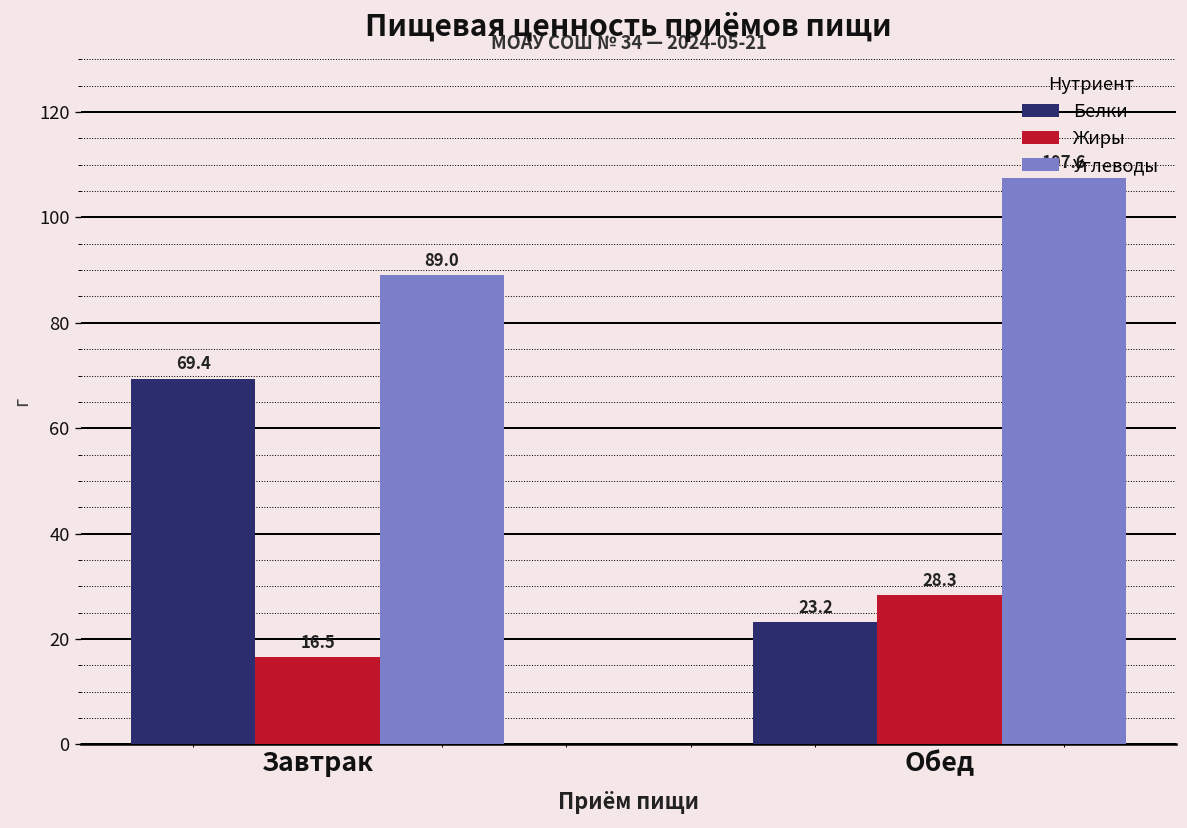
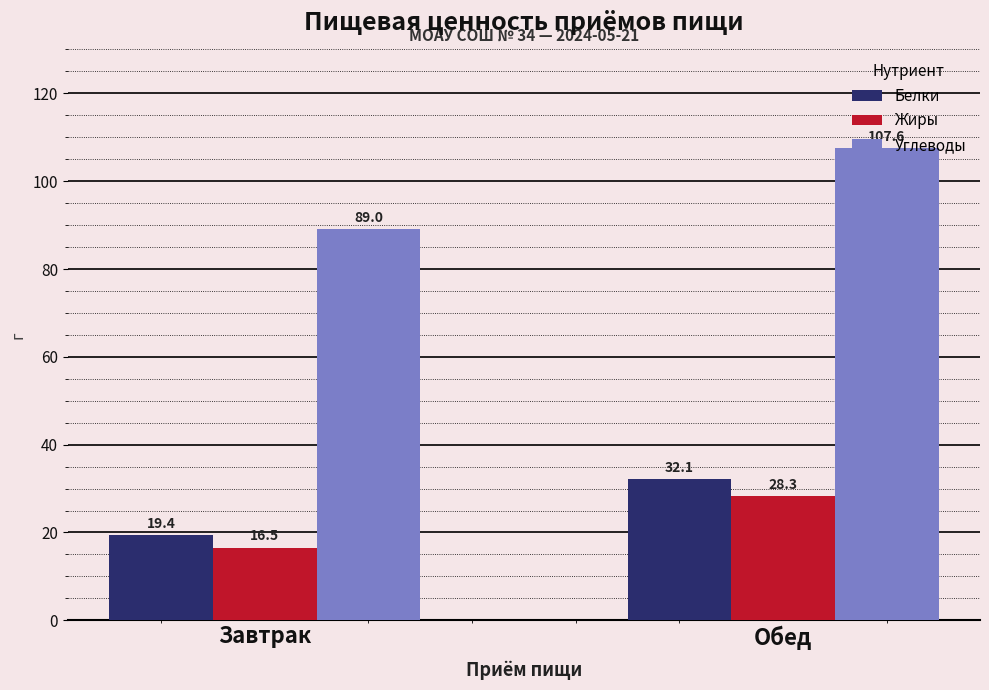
  {
    "Белки": {
-     "Завтрак": 69.4,
-     "Обед": 23.2
+     "Завтрак": 19.4,
+     "Обед": 32.1
    },
    "Жиры": {
      "Завтрак": 16.5,
      "Обед": 28.3
    },
    "Углеводы": {
      "Завтрак": 89.0,
      "Обед": 107.6
    }
  }
